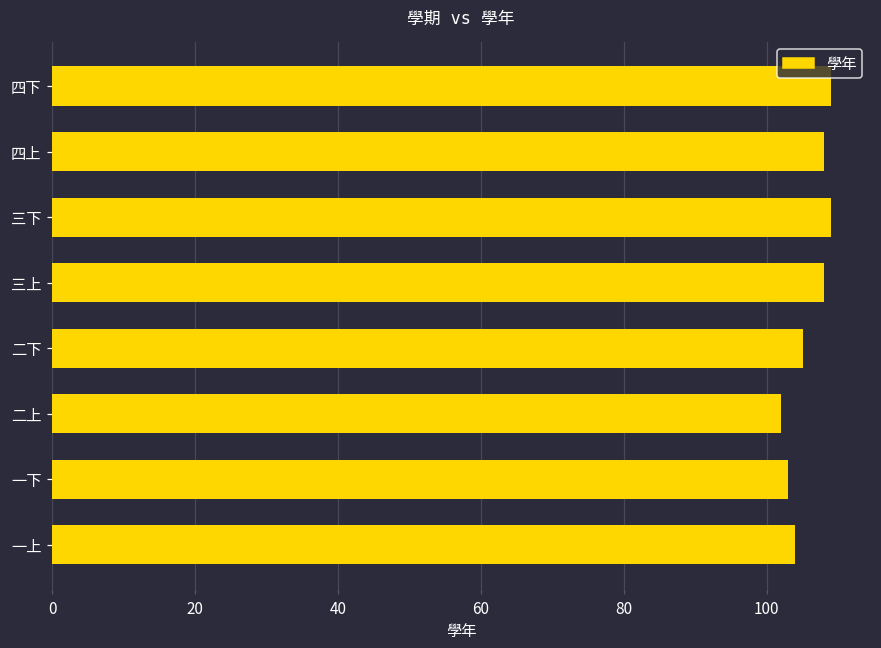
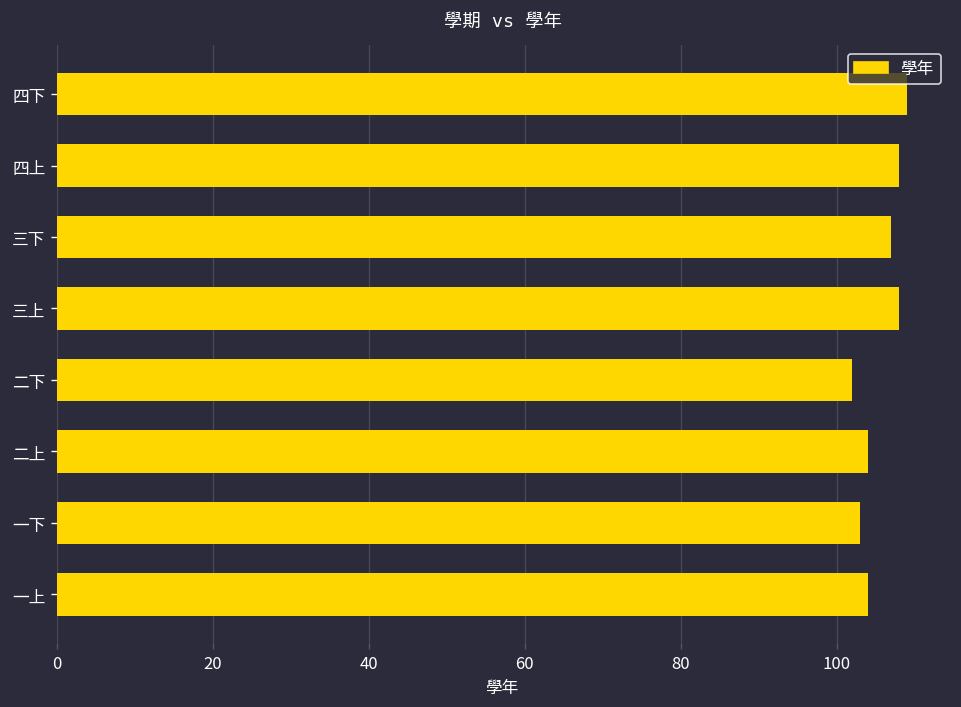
  {
    "四下": 109,
    "四上": 108,
-   "三下": 109,
+   "三下": 107,
    "三上": 108,
-   "二下": 105,
-   "二上": 102,
+   "二下": 102,
+   "二上": 104,
    "一下": 103,
    "一上": 104
  }
